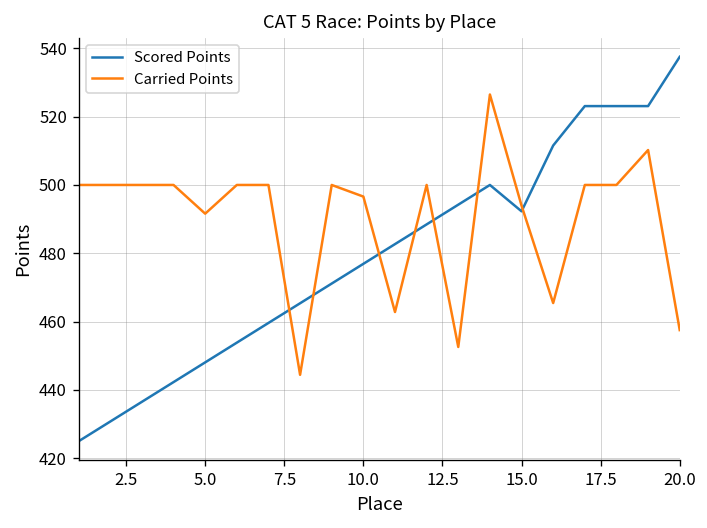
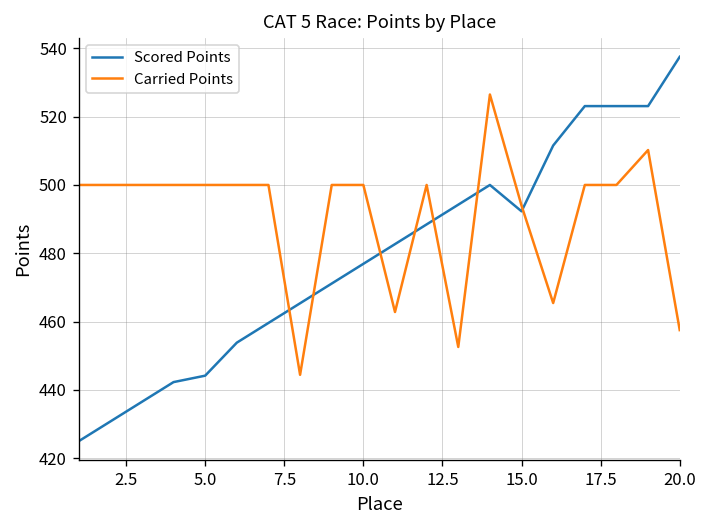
  {
    "Scored Points": {
-     "5.0": 448,
+     "5.0": 444,
      "10.0": 477,
      "15.0": 492,
      "20.0": 538
    },
    "Carried Points": {
-     "5.0": 492,
-     "10.0": 497,
+     "5.0": 500,
+     "10.0": 500,
      "15.0": 494,
      "20.0": 458
    }
  }
